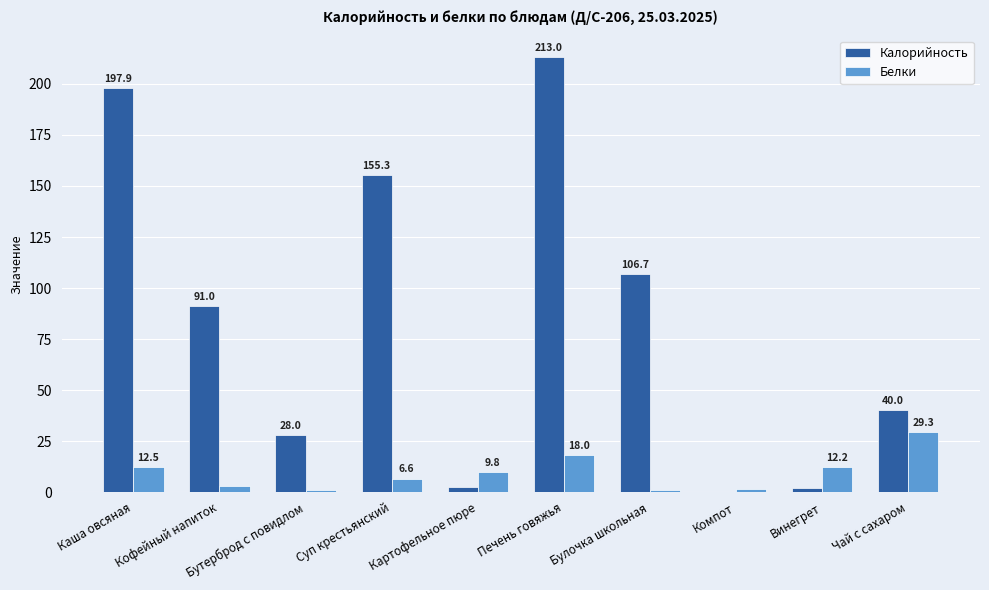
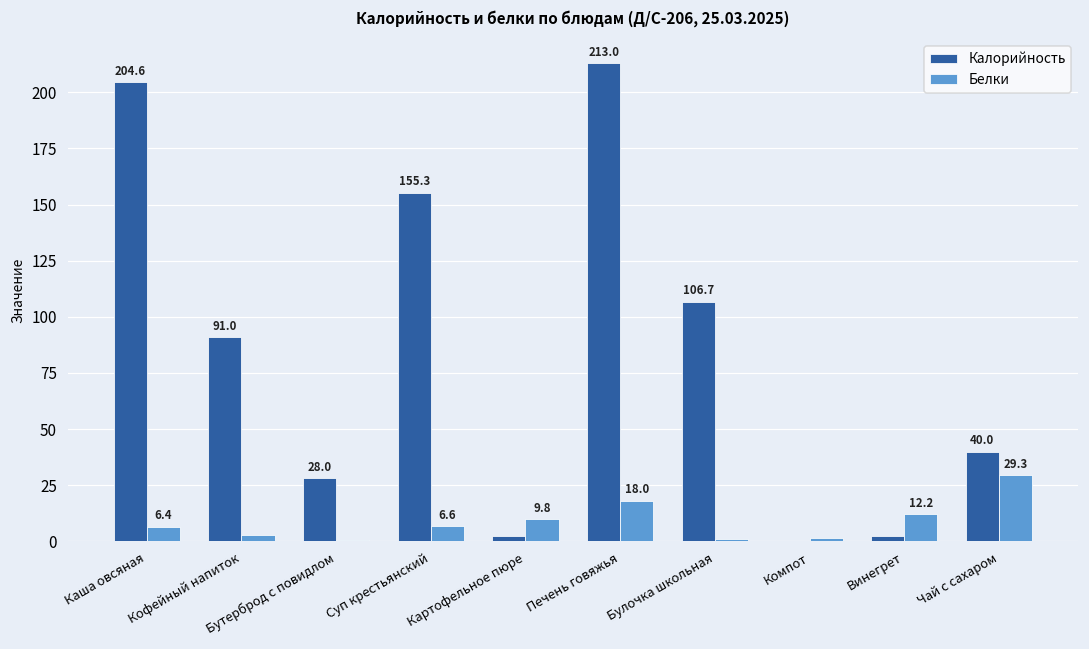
  {
    "Калорийность": {
-     "Каша овсяная": 197.9,
+     "Каша овсяная": 204.6,
      "Кофейный напиток": 91.0,
      "Бутерброд с повидлом": 28.0,
      "Суп крестьянский": 155.3,
      "Печень говяжья": 213.0,
      "Булочка школьная": 106.7,
      "Чай с сахаром": 40.0
    },
    "Белки": {
-     "Каша овсяная": 12.5,
+     "Каша овсяная": 6.4,
      "Суп крестьянский": 6.6,
      "Картофельное пюре": 9.8,
      "Печень говяжья": 18.0,
      "Винегрет": 12.2,
      "Чай с сахаром": 29.3
    }
  }
